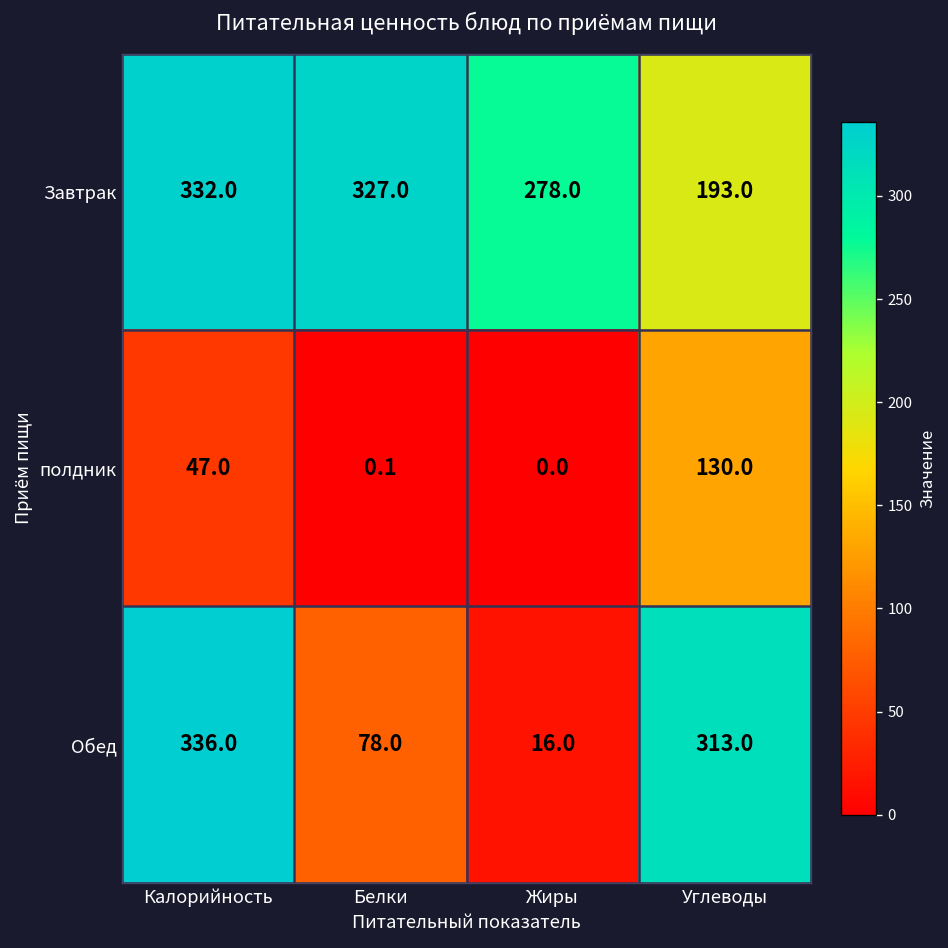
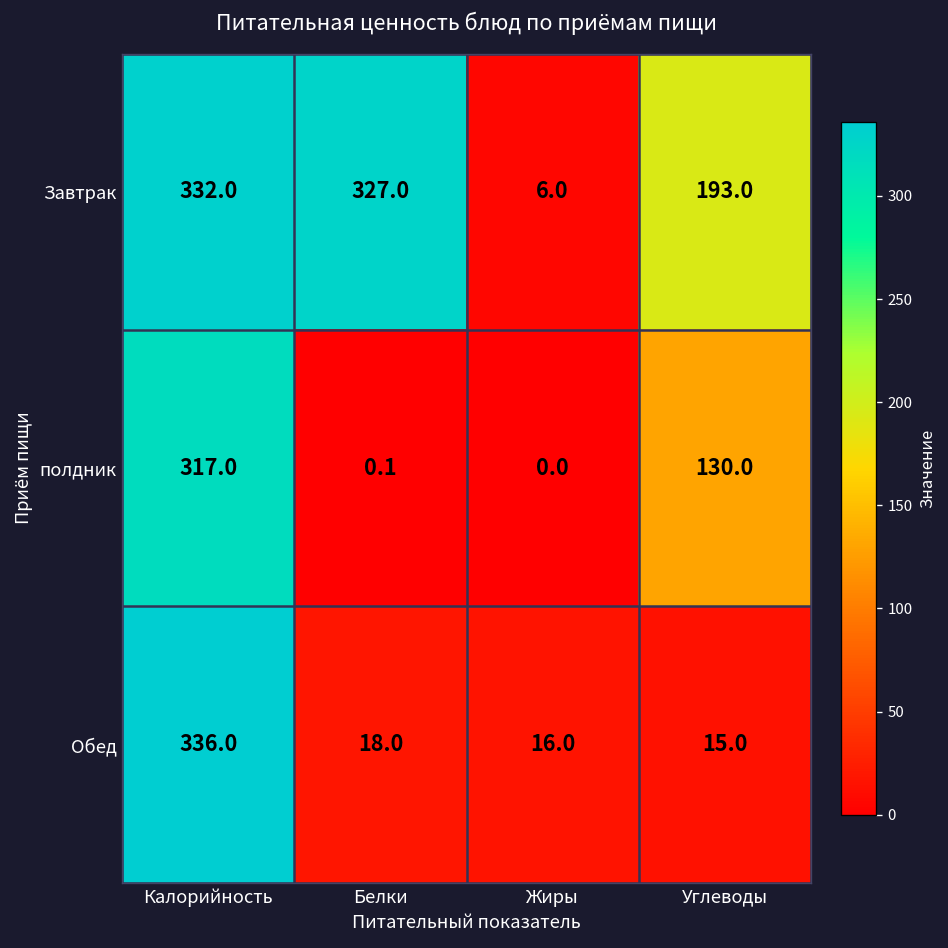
  {
    "Завтрак": {
      "Калорийность": 332.0,
      "Белки": 327.0,
-     "Жиры": 278.0,
+     "Жиры": 6.0,
      "Углеводы": 193.0
    },
    "полдник": {
-     "Калорийность": 47.0,
+     "Калорийность": 317.0,
      "Белки": 0.1,
      "Жиры": 0.0,
      "Углеводы": 130.0
    },
    "Обед": {
      "Калорийность": 336.0,
-     "Белки": 78.0,
+     "Белки": 18.0,
      "Жиры": 16.0,
-     "Углеводы": 313.0
+     "Углеводы": 15.0
    }
  }
